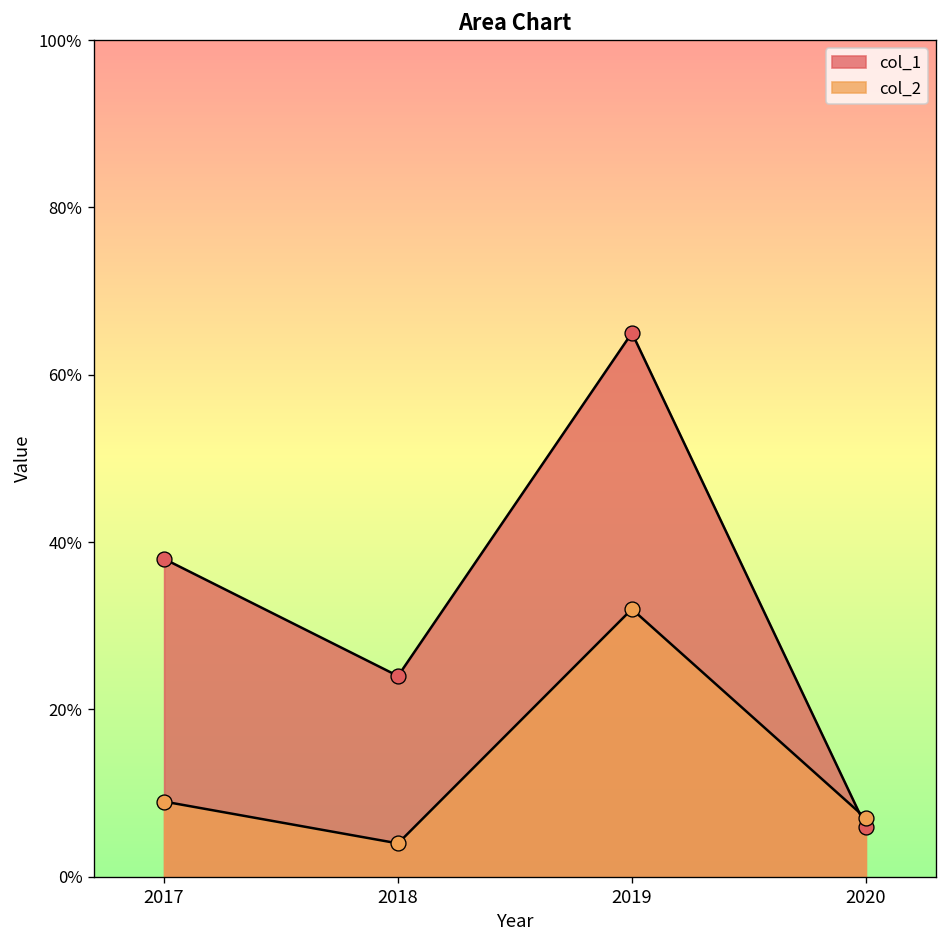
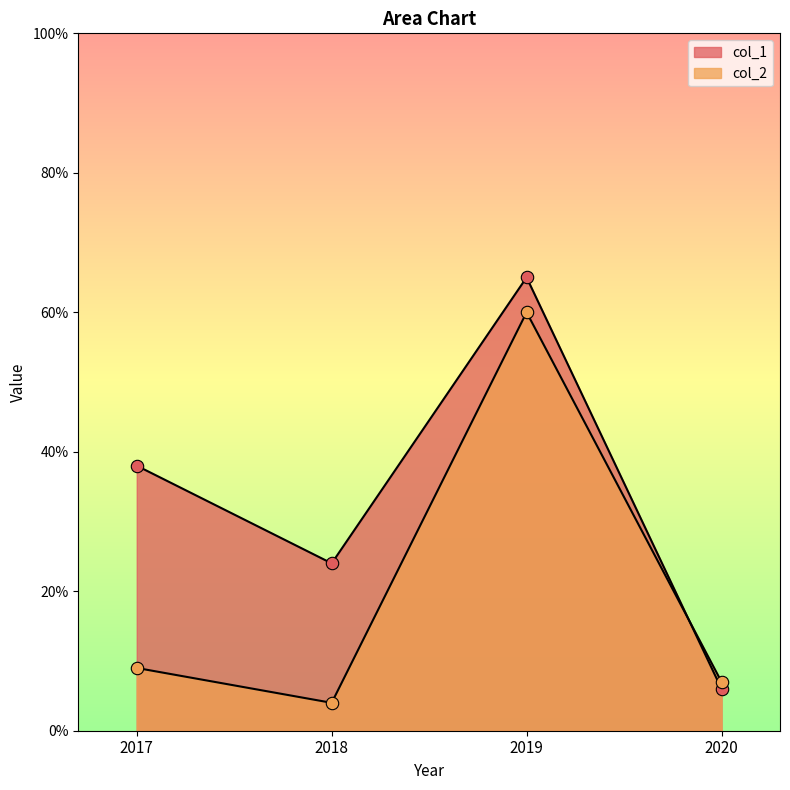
  {
    "col_1": {
      "2017": "38%",
      "2018": "24%",
      "2019": "65%",
      "2020": "6%"
    },
    "col_2": {
      "2017": "9%",
      "2018": "4%",
-     "2019": "32%",
+     "2019": "60%",
      "2020": "7%"
    }
  }
